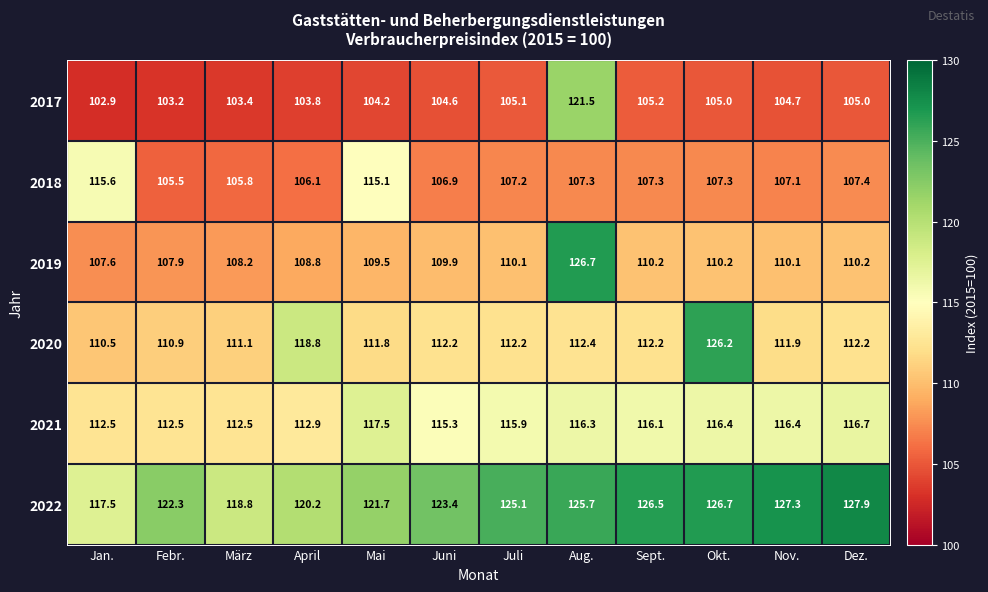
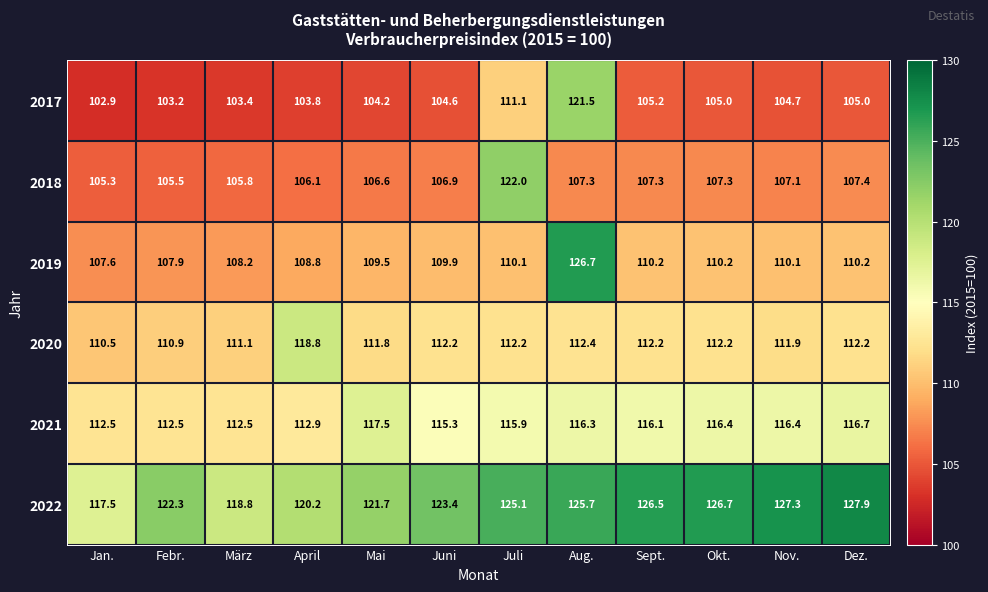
  {
    "2017": {
      "Jan.": 102.9,
      "Febr.": 103.2,
      "März": 103.4,
      "April": 103.8,
      "Mai": 104.2,
      "Juni": 104.6,
-     "Juli": 105.1,
+     "Juli": 111.1,
      "Aug.": 121.5,
      "Sept.": 105.2,
      "Okt.": 105.0,
      "Nov.": 104.7,
      "Dez.": 105.0
    },
    "2018": {
-     "Jan.": 115.6,
+     "Jan.": 105.3,
      "Febr.": 105.5,
      "März": 105.8,
      "April": 106.1,
-     "Mai": 115.1,
+     "Mai": 106.6,
      "Juni": 106.9,
-     "Juli": 107.2,
+     "Juli": 122.0,
      "Aug.": 107.3,
      "Sept.": 107.3,
      "Okt.": 107.3,
      "Nov.": 107.1,
      "Dez.": 107.4
    },
    "2019": {
      "Jan.": 107.6,
      "Febr.": 107.9,
      "März": 108.2,
      "April": 108.8,
      "Mai": 109.5,
      "Juni": 109.9,
      "Juli": 110.1,
      "Aug.": 126.7,
      "Sept.": 110.2,
      "Okt.": 110.2,
      "Nov.": 110.1,
      "Dez.": 110.2
    },
    "2020": {
      "Jan.": 110.5,
      "Febr.": 110.9,
      "März": 111.1,
      "April": 118.8,
      "Mai": 111.8,
      "Juni": 112.2,
      "Juli": 112.2,
      "Aug.": 112.4,
      "Sept.": 112.2,
-     "Okt.": 126.2,
+     "Okt.": 112.2,
      "Nov.": 111.9,
      "Dez.": 112.2
    },
    "2021": {
      "Jan.": 112.5,
      "Febr.": 112.5,
      "März": 112.5,
      "April": 112.9,
      "Mai": 117.5,
      "Juni": 115.3,
      "Juli": 115.9,
      "Aug.": 116.3,
      "Sept.": 116.1,
      "Okt.": 116.4,
      "Nov.": 116.4,
      "Dez.": 116.7
    },
    "2022": {
      "Jan.": 117.5,
      "Febr.": 122.3,
      "März": 118.8,
      "April": 120.2,
      "Mai": 121.7,
      "Juni": 123.4,
      "Juli": 125.1,
      "Aug.": 125.7,
      "Sept.": 126.5,
      "Okt.": 126.7,
      "Nov.": 127.3,
      "Dez.": 127.9
    }
  }
